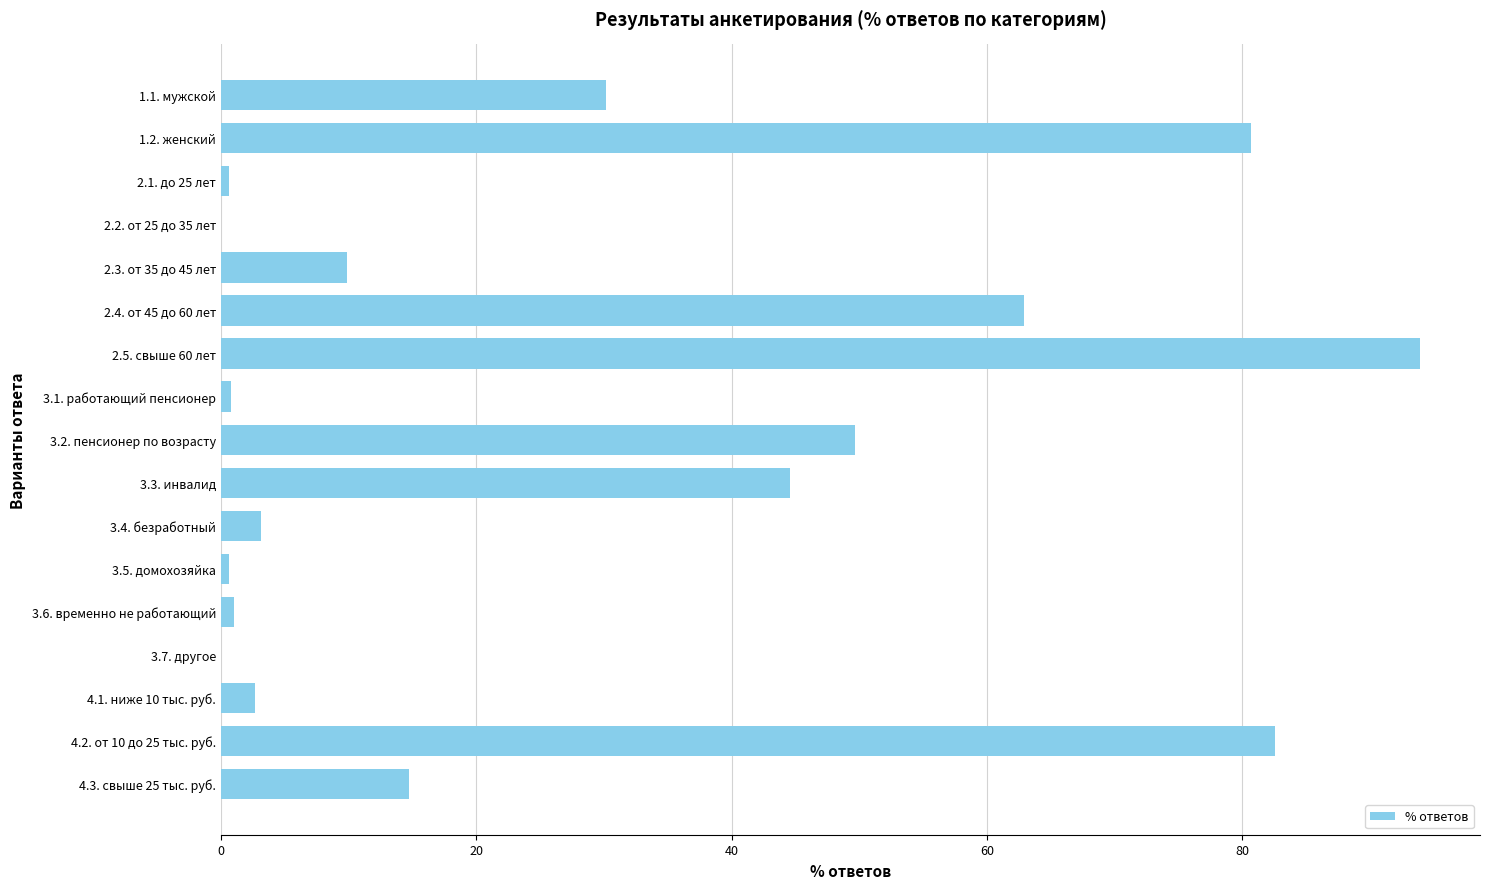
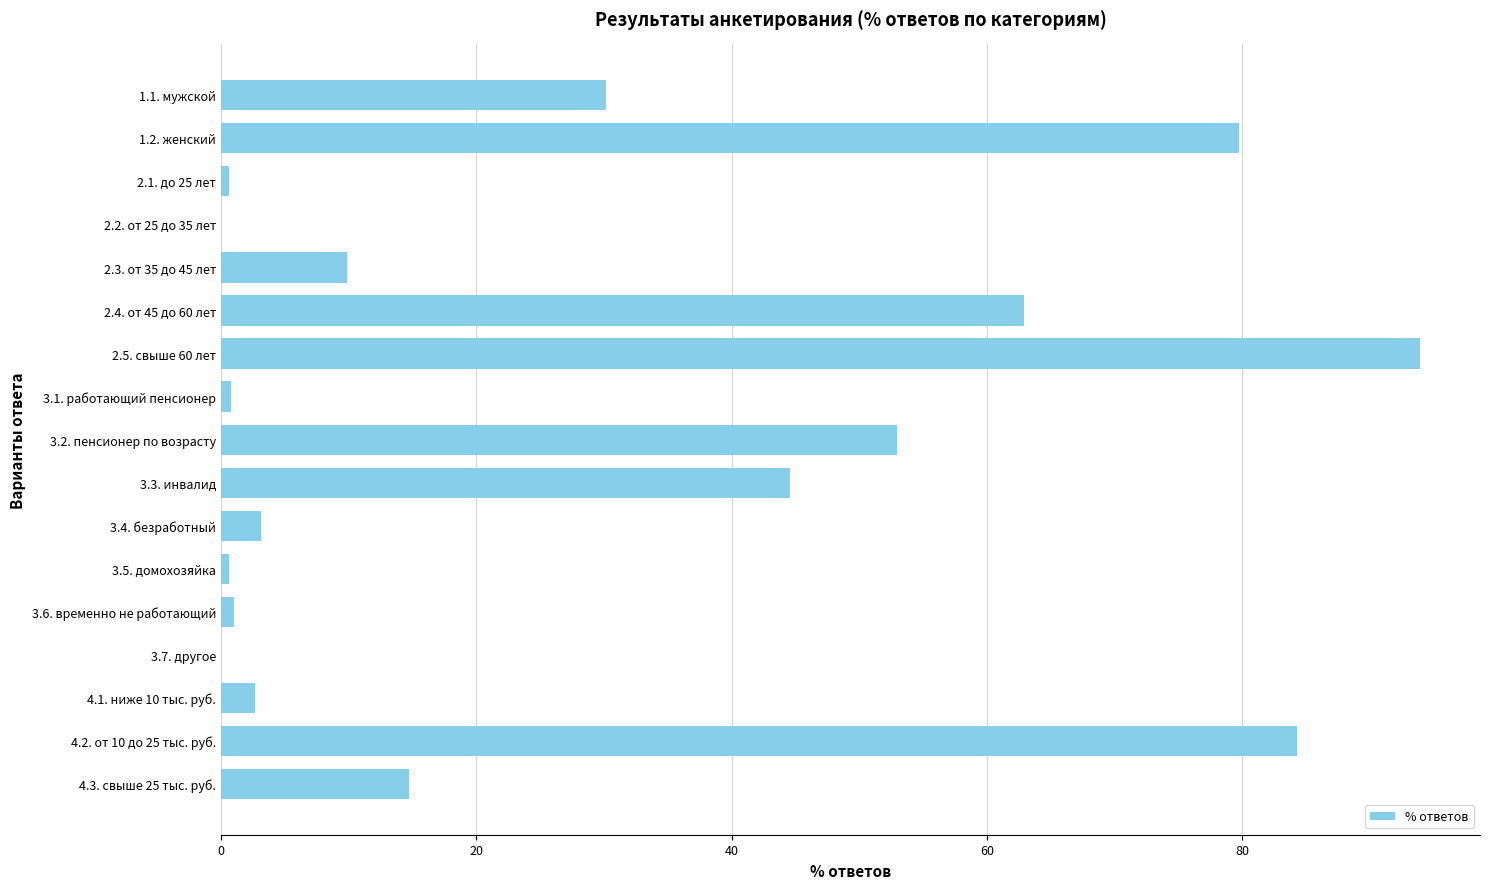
  {
    "1.1. мужской": 30.2,
-   "1.2. женский": 80.7,
+   "1.2. женский": 79.7,
    "2.1. до 25 лет": 0.7,
    "2.2. от 25 до 35 лет": 0.0,
    "2.3. от 35 до 45 лет": 9.9,
    "2.4. от 45 до 60 лет": 62.9,
    "2.5. свыше 60 лет": 93.9,
    "3.1. работающий пенсионер": 0.8,
-   "3.2. пенсионер по возрасту": 49.7,
+   "3.2. пенсионер по возрасту": 53.0,
    "3.3. инвалид": 44.6,
    "3.4. безработный": 3.2,
    "3.5. домохозяйка": 0.6,
    "3.6. временно не работающий": 1.0,
    "3.7. другое": 0.0,
    "4.1. ниже 10 тыс. руб.": 2.7,
-   "4.2. от 10 до 25 тыс. руб.": 82.6,
+   "4.2. от 10 до 25 тыс. руб.": 84.3,
    "4.3. свыше 25 тыс. руб.": 14.8
  }
